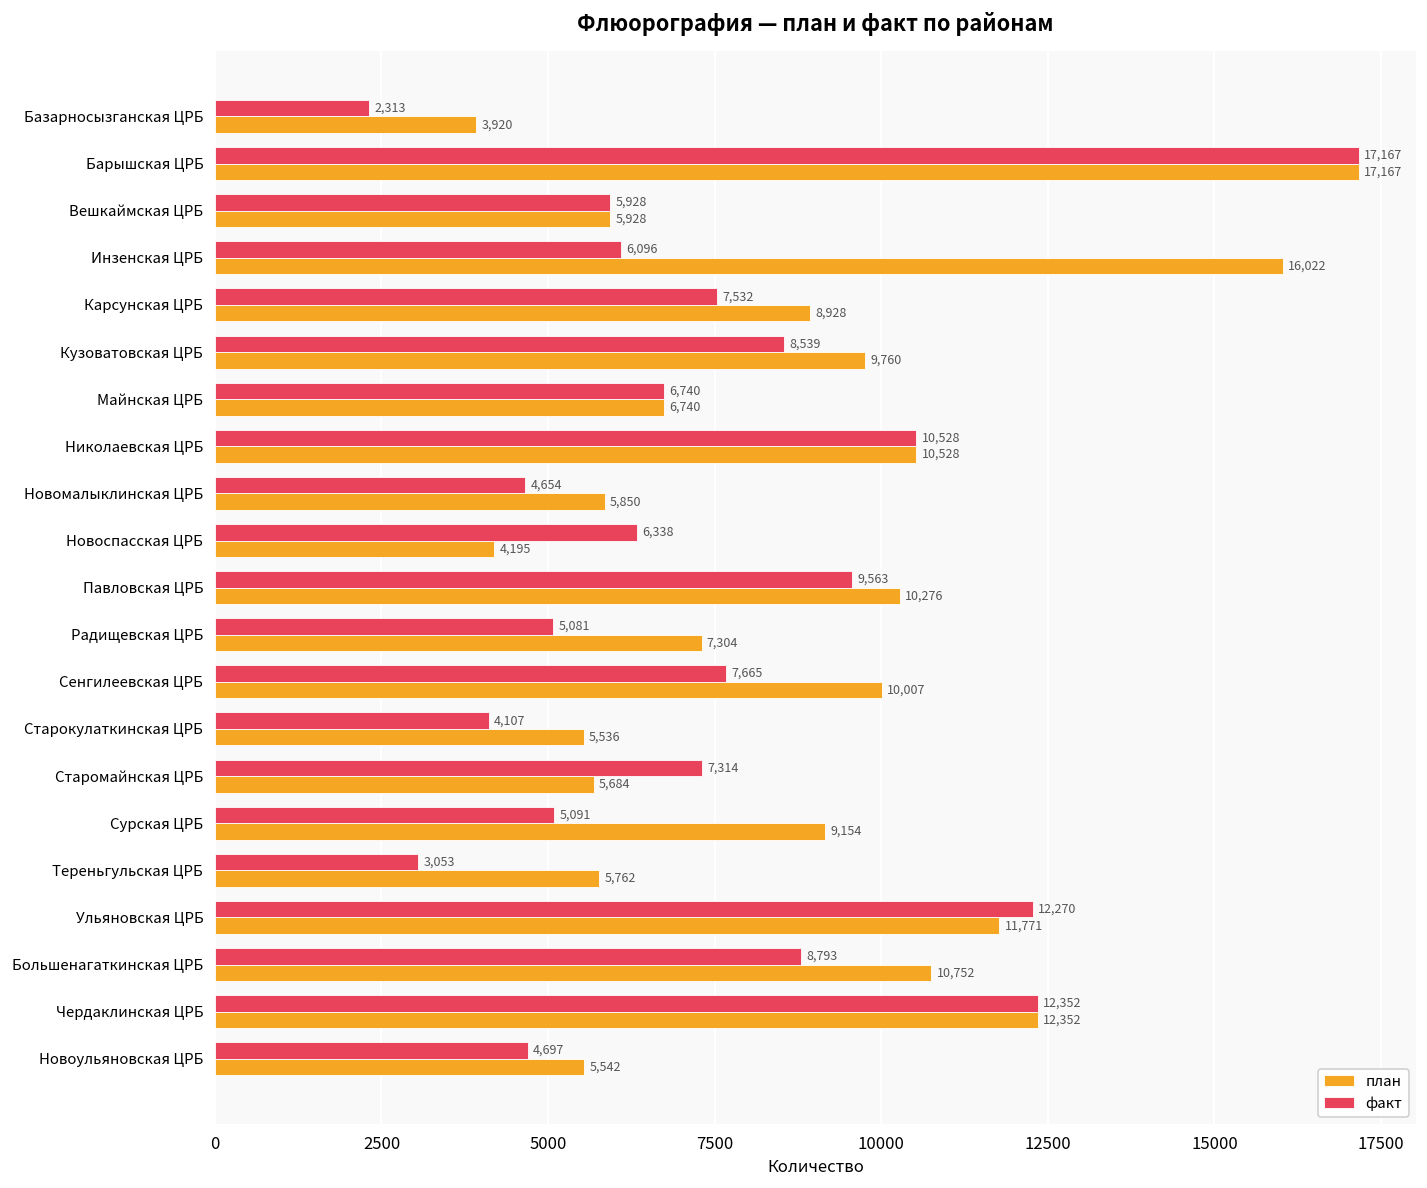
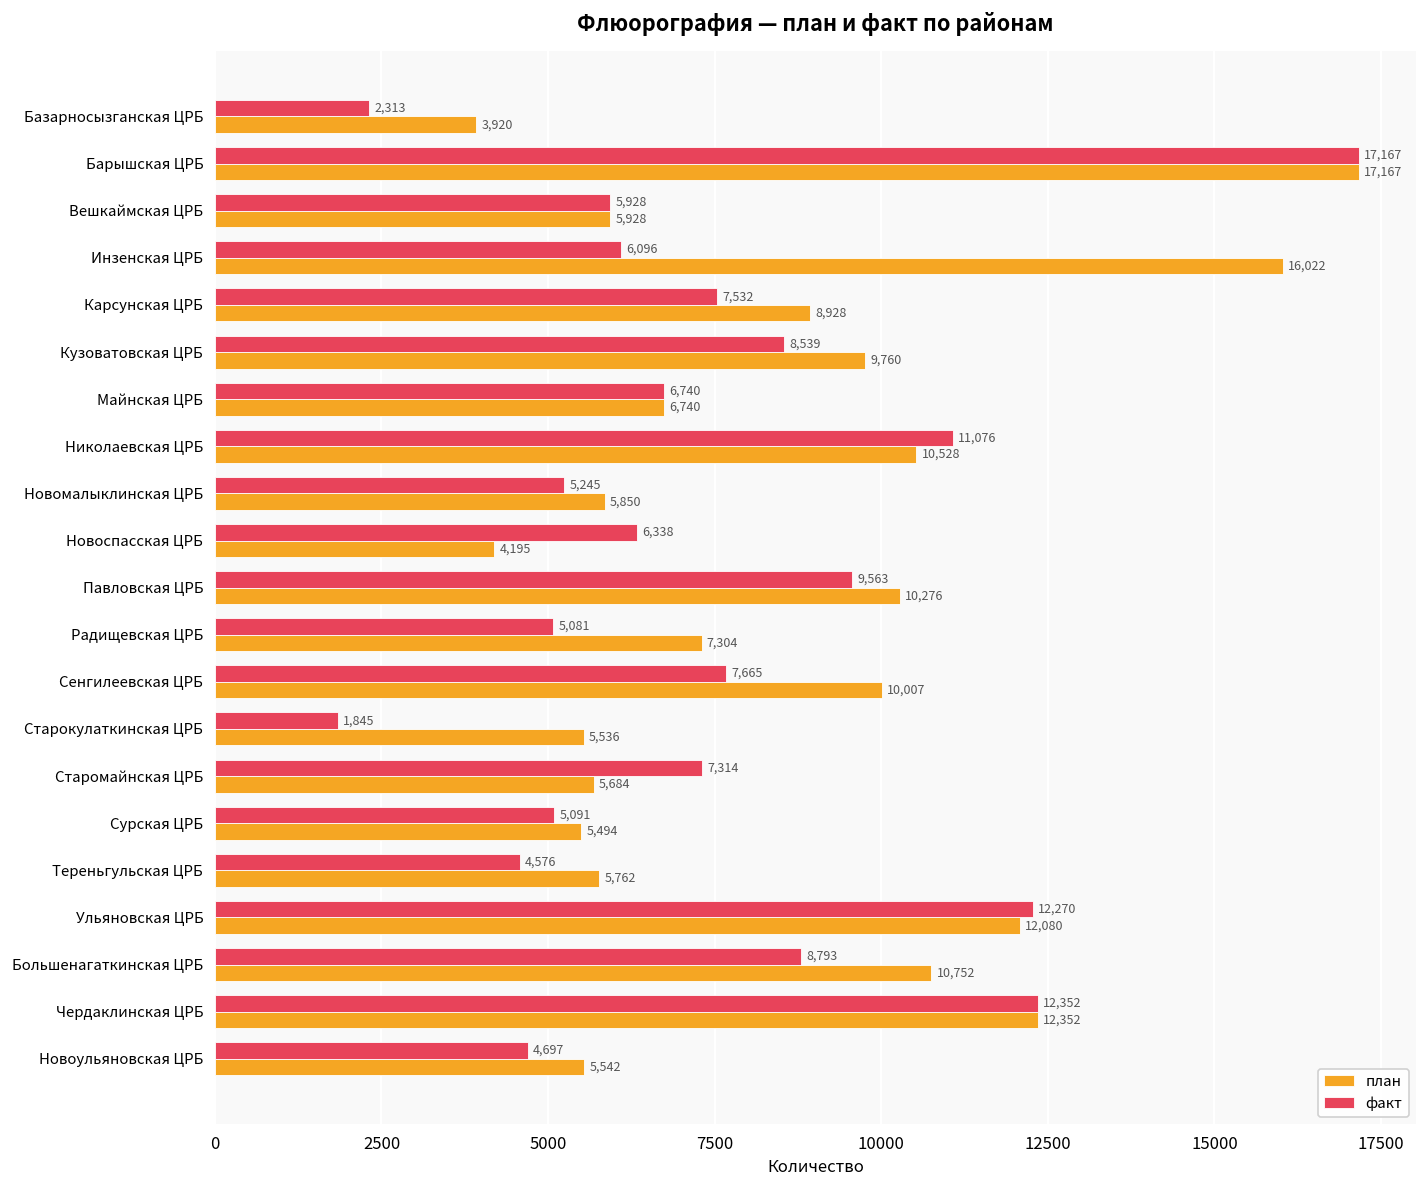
  {
    "план": {
      "Базарносызганская ЦРБ": "3,920",
      "Барышская ЦРБ": "17,167",
      "Вешкаймская ЦРБ": "5,928",
      "Инзенская ЦРБ": "16,022",
      "Карсунская ЦРБ": "8,928",
      "Кузоватовская ЦРБ": "9,760",
      "Майнская ЦРБ": "6,740",
      "Николаевская ЦРБ": "10,528",
      "Новомалыклинская ЦРБ": "5,850",
      "Новоспасская ЦРБ": "4,195",
      "Павловская ЦРБ": "10,276",
      "Радищевская ЦРБ": "7,304",
      "Сенгилеевская ЦРБ": "10,007",
      "Старокулаткинская ЦРБ": "5,536",
      "Старомайнская ЦРБ": "5,684",
-     "Сурская ЦРБ": "9,154",
+     "Сурская ЦРБ": "5,494",
      "Тереньгульская ЦРБ": "5,762",
-     "Ульяновская ЦРБ": "11,771",
+     "Ульяновская ЦРБ": "12,080",
      "Большенагаткинская ЦРБ": "10,752",
      "Чердаклинская ЦРБ": "12,352",
      "Новоульяновская ЦРБ": "5,542"
    },
    "факт": {
      "Базарносызганская ЦРБ": "2,313",
      "Барышская ЦРБ": "17,167",
      "Вешкаймская ЦРБ": "5,928",
      "Инзенская ЦРБ": "6,096",
      "Карсунская ЦРБ": "7,532",
      "Кузоватовская ЦРБ": "8,539",
      "Майнская ЦРБ": "6,740",
-     "Николаевская ЦРБ": "10,528",
-     "Новомалыклинская ЦРБ": "4,654",
+     "Николаевская ЦРБ": "11,076",
+     "Новомалыклинская ЦРБ": "5,245",
      "Новоспасская ЦРБ": "6,338",
      "Павловская ЦРБ": "9,563",
      "Радищевская ЦРБ": "5,081",
      "Сенгилеевская ЦРБ": "7,665",
-     "Старокулаткинская ЦРБ": "4,107",
+     "Старокулаткинская ЦРБ": "1,845",
      "Старомайнская ЦРБ": "7,314",
      "Сурская ЦРБ": "5,091",
-     "Тереньгульская ЦРБ": "3,053",
+     "Тереньгульская ЦРБ": "4,576",
      "Ульяновская ЦРБ": "12,270",
      "Большенагаткинская ЦРБ": "8,793",
      "Чердаклинская ЦРБ": "12,352",
      "Новоульяновская ЦРБ": "4,697"
    }
  }
